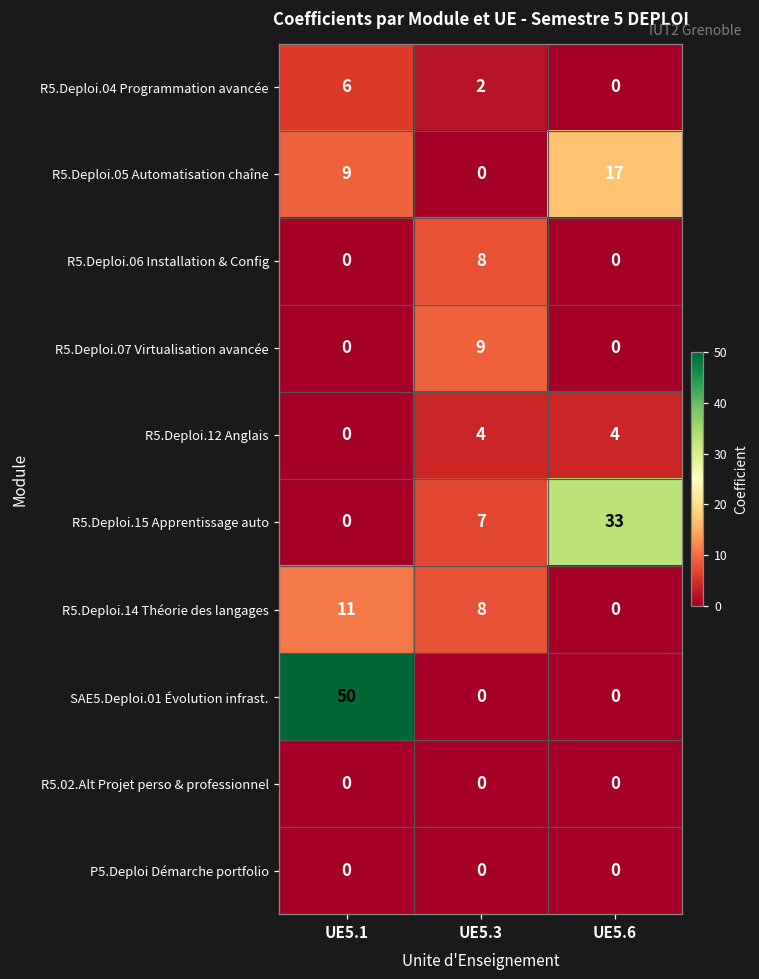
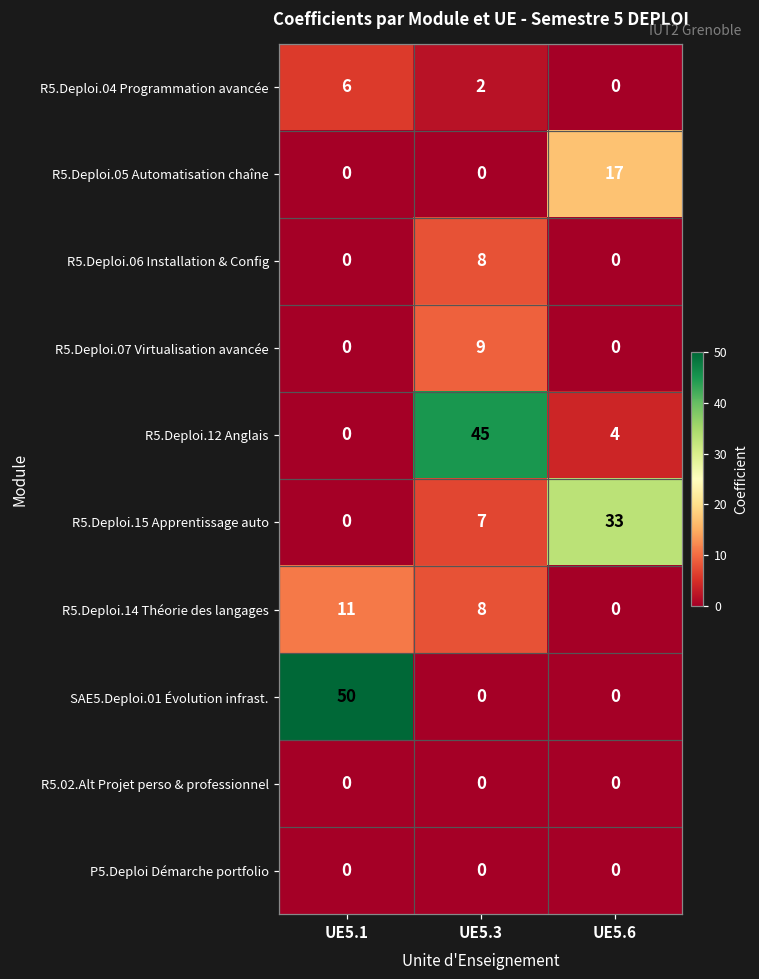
  {
    "R5.Deploi.04 Programmation avancée": {
      "UE5.1": 6,
      "UE5.3": 2,
      "UE5.6": 0
    },
    "R5.Deploi.05 Automatisation chaîne": {
-     "UE5.1": 9,
+     "UE5.1": 0,
      "UE5.3": 0,
      "UE5.6": 17
    },
    "R5.Deploi.06 Installation & Config": {
      "UE5.1": 0,
      "UE5.3": 8,
      "UE5.6": 0
    },
    "R5.Deploi.07 Virtualisation avancée": {
      "UE5.1": 0,
      "UE5.3": 9,
      "UE5.6": 0
    },
    "R5.Deploi.12 Anglais": {
      "UE5.1": 0,
-     "UE5.3": 4,
+     "UE5.3": 45,
      "UE5.6": 4
    },
    "R5.Deploi.15 Apprentissage auto": {
      "UE5.1": 0,
      "UE5.3": 7,
      "UE5.6": 33
    },
    "R5.Deploi.14 Théorie des langages": {
      "UE5.1": 11,
      "UE5.3": 8,
      "UE5.6": 0
    },
    "SAE5.Deploi.01 Évolution infrast.": {
      "UE5.1": 50,
      "UE5.3": 0,
      "UE5.6": 0
    },
    "R5.02.Alt Projet perso & professionnel": {
      "UE5.1": 0,
      "UE5.3": 0,
      "UE5.6": 0
    },
    "P5.Deploi Démarche portfolio": {
      "UE5.1": 0,
      "UE5.3": 0,
      "UE5.6": 0
    }
  }
